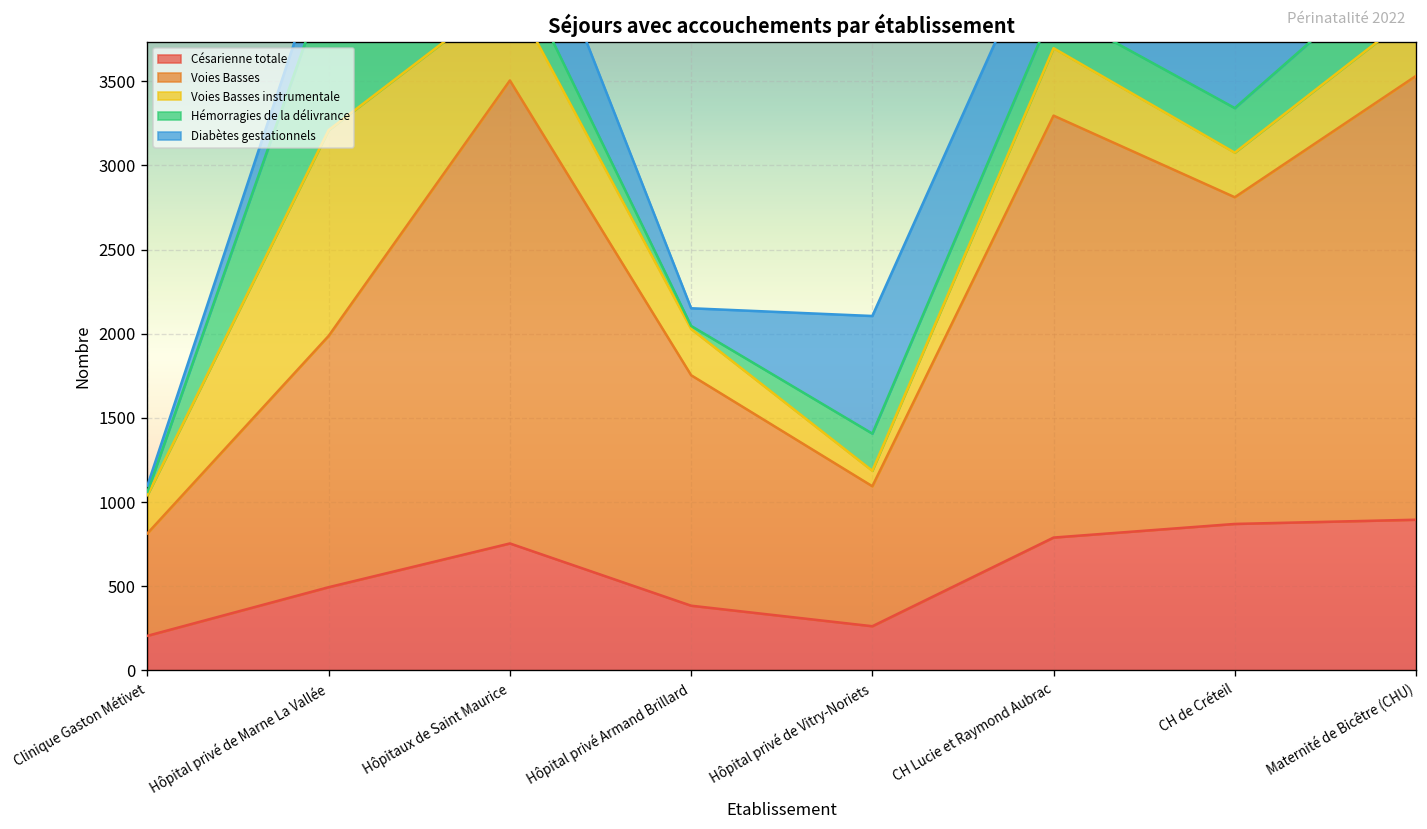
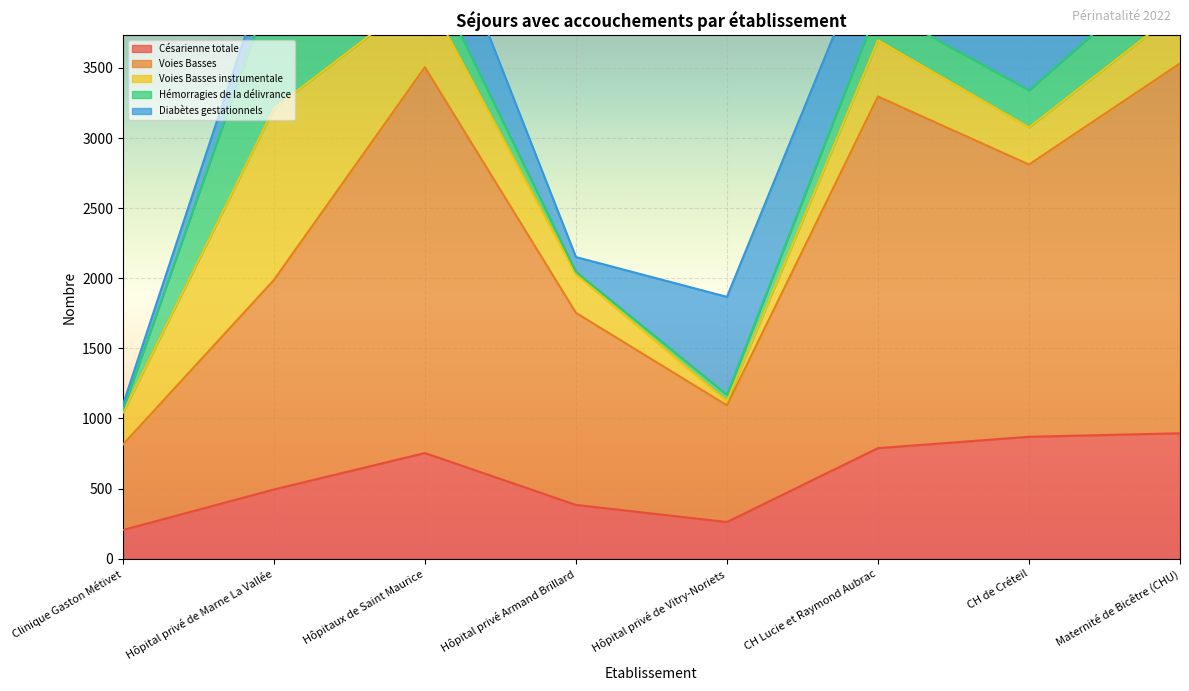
  {
    "Voies Basses instrumentale": {
      "Clinique Gaston Métivet": 230,
-     "Hôpital privé de Vitry-Noriets": 90,
+     "Hôpital privé de Vitry-Noriets": 30,
      "CH Lucie et Raymond Aubrac": 400,
      "CH de Créteil": 270
    },
    "Hémorragies de la délivrance": {
      "Clinique Gaston Métivet": 20,
-     "Hôpital privé de Vitry-Noriets": 220,
+     "Hôpital privé de Vitry-Noriets": 50,
      "CH de Créteil": 270
    },
    "Diabètes gestationnels": {
      "Clinique Gaston Métivet": 40,
      "Hôpital privé Armand Brillard": 110,
      "Hôpital privé de Vitry-Noriets": 700
    }
  }
